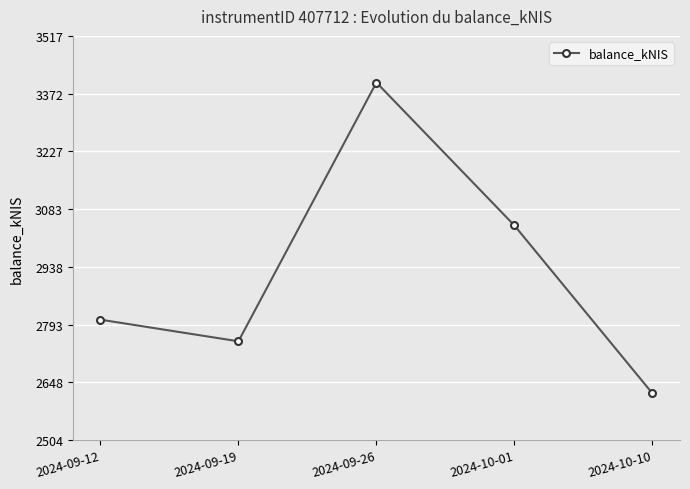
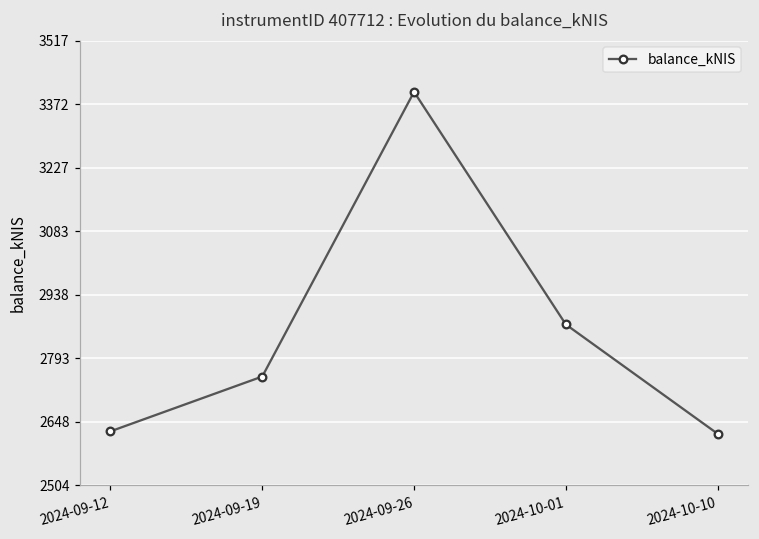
  {
-   "2024-09-12": 2810,
+   "2024-09-12": 2630,
    "2024-09-19": 2750,
    "2024-09-26": 3400,
-   "2024-10-01": 3040,
+   "2024-10-01": 2870,
    "2024-10-10": 2620
  }
